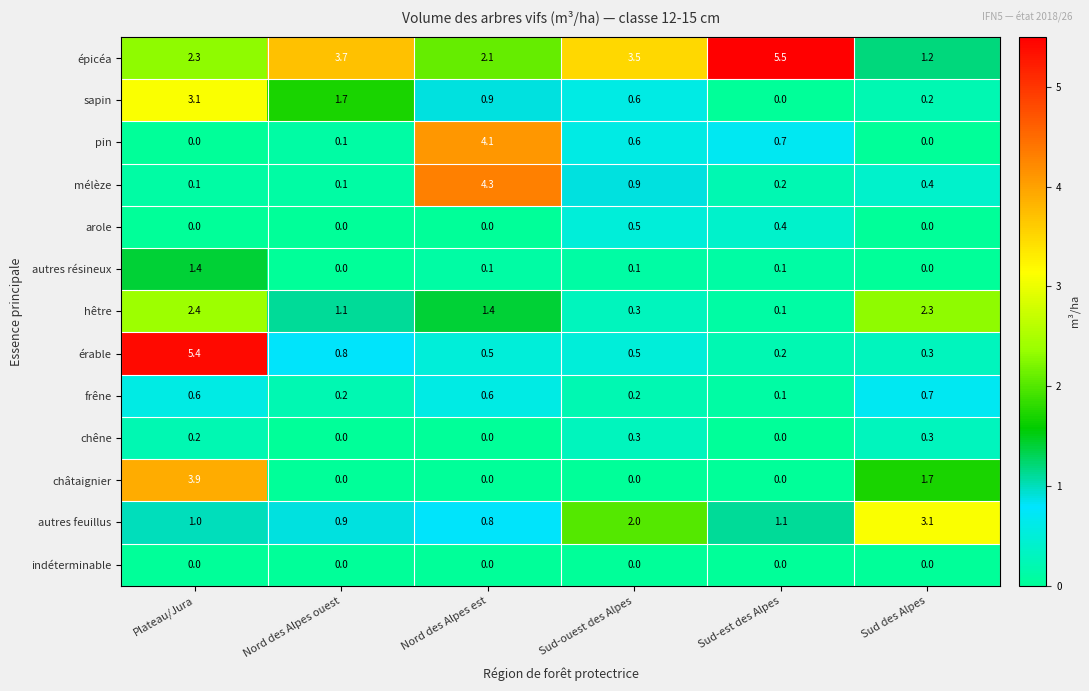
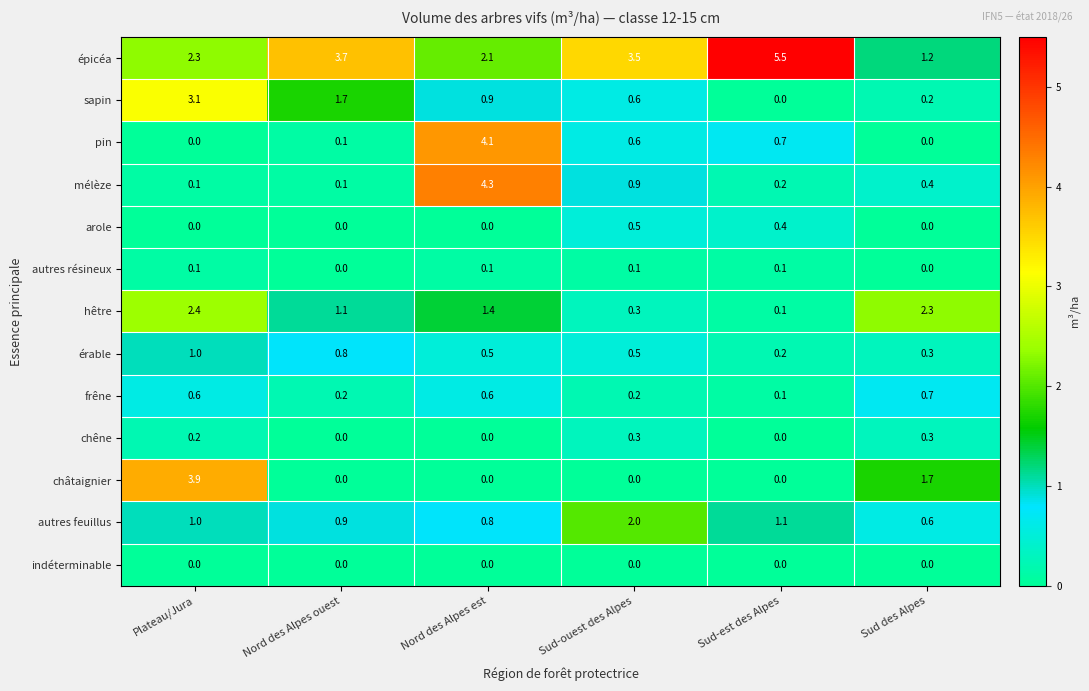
  {
    "épicéa": {
      "Plateau/Jura": 2.3,
      "Nord des Alpes ouest": 3.7,
      "Nord des Alpes est": 2.1,
      "Sud-ouest des Alpes": 3.5,
      "Sud-est des Alpes": 5.5,
      "Sud des Alpes": 1.2
    },
    "sapin": {
      "Plateau/Jura": 3.1,
      "Nord des Alpes ouest": 1.7,
      "Nord des Alpes est": 0.9,
      "Sud-ouest des Alpes": 0.6,
      "Sud-est des Alpes": 0.0,
      "Sud des Alpes": 0.2
    },
    "pin": {
      "Plateau/Jura": 0.0,
      "Nord des Alpes ouest": 0.1,
      "Nord des Alpes est": 4.1,
      "Sud-ouest des Alpes": 0.6,
      "Sud-est des Alpes": 0.7,
      "Sud des Alpes": 0.0
    },
    "mélèze": {
      "Plateau/Jura": 0.1,
      "Nord des Alpes ouest": 0.1,
      "Nord des Alpes est": 4.3,
      "Sud-ouest des Alpes": 0.9,
      "Sud-est des Alpes": 0.2,
      "Sud des Alpes": 0.4
    },
    "arole": {
      "Plateau/Jura": 0.0,
      "Nord des Alpes ouest": 0.0,
      "Nord des Alpes est": 0.0,
      "Sud-ouest des Alpes": 0.5,
      "Sud-est des Alpes": 0.4,
      "Sud des Alpes": 0.0
    },
    "autres résineux": {
-     "Plateau/Jura": 1.4,
+     "Plateau/Jura": 0.1,
      "Nord des Alpes ouest": 0.0,
      "Nord des Alpes est": 0.1,
      "Sud-ouest des Alpes": 0.1,
      "Sud-est des Alpes": 0.1,
      "Sud des Alpes": 0.0
    },
    "hêtre": {
      "Plateau/Jura": 2.4,
      "Nord des Alpes ouest": 1.1,
      "Nord des Alpes est": 1.4,
      "Sud-ouest des Alpes": 0.3,
      "Sud-est des Alpes": 0.1,
      "Sud des Alpes": 2.3
    },
    "érable": {
-     "Plateau/Jura": 5.4,
+     "Plateau/Jura": 1.0,
      "Nord des Alpes ouest": 0.8,
      "Nord des Alpes est": 0.5,
      "Sud-ouest des Alpes": 0.5,
      "Sud-est des Alpes": 0.2,
      "Sud des Alpes": 0.3
    },
    "frêne": {
      "Plateau/Jura": 0.6,
      "Nord des Alpes ouest": 0.2,
      "Nord des Alpes est": 0.6,
      "Sud-ouest des Alpes": 0.2,
      "Sud-est des Alpes": 0.1,
      "Sud des Alpes": 0.7
    },
    "chêne": {
      "Plateau/Jura": 0.2,
      "Nord des Alpes ouest": 0.0,
      "Nord des Alpes est": 0.0,
      "Sud-ouest des Alpes": 0.3,
      "Sud-est des Alpes": 0.0,
      "Sud des Alpes": 0.3
    },
    "châtaignier": {
      "Plateau/Jura": 3.9,
      "Nord des Alpes ouest": 0.0,
      "Nord des Alpes est": 0.0,
      "Sud-ouest des Alpes": 0.0,
      "Sud-est des Alpes": 0.0,
      "Sud des Alpes": 1.7
    },
    "autres feuillus": {
      "Plateau/Jura": 1.0,
      "Nord des Alpes ouest": 0.9,
      "Nord des Alpes est": 0.8,
      "Sud-ouest des Alpes": 2.0,
      "Sud-est des Alpes": 1.1,
-     "Sud des Alpes": 3.1
+     "Sud des Alpes": 0.6
    },
    "indéterminable": {
      "Plateau/Jura": 0.0,
      "Nord des Alpes ouest": 0.0,
      "Nord des Alpes est": 0.0,
      "Sud-ouest des Alpes": 0.0,
      "Sud-est des Alpes": 0.0,
      "Sud des Alpes": 0.0
    }
  }
